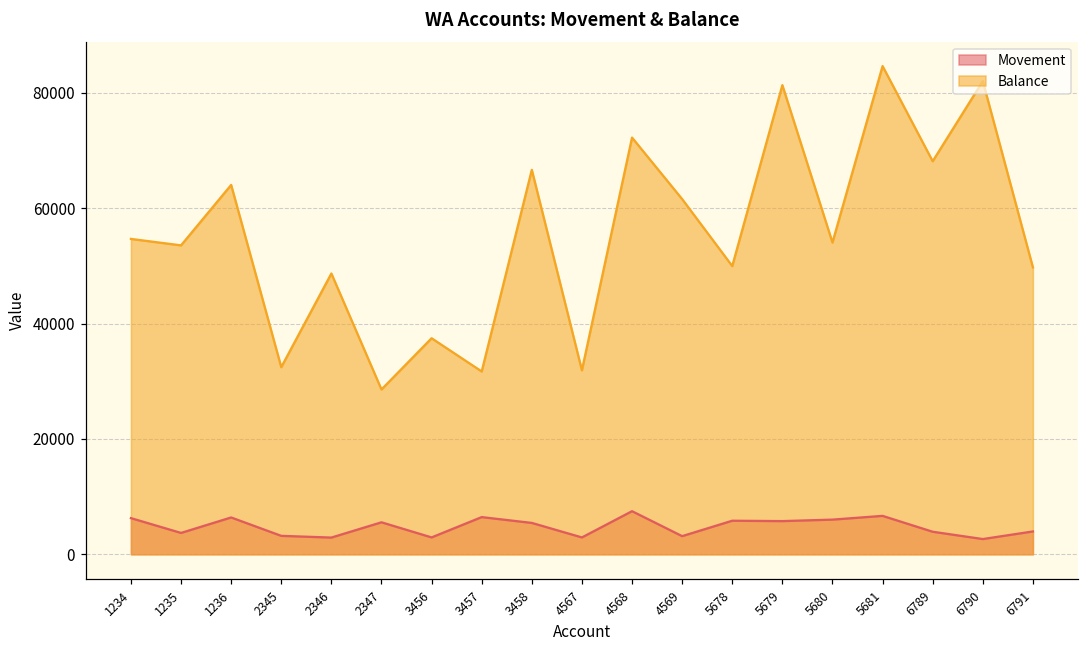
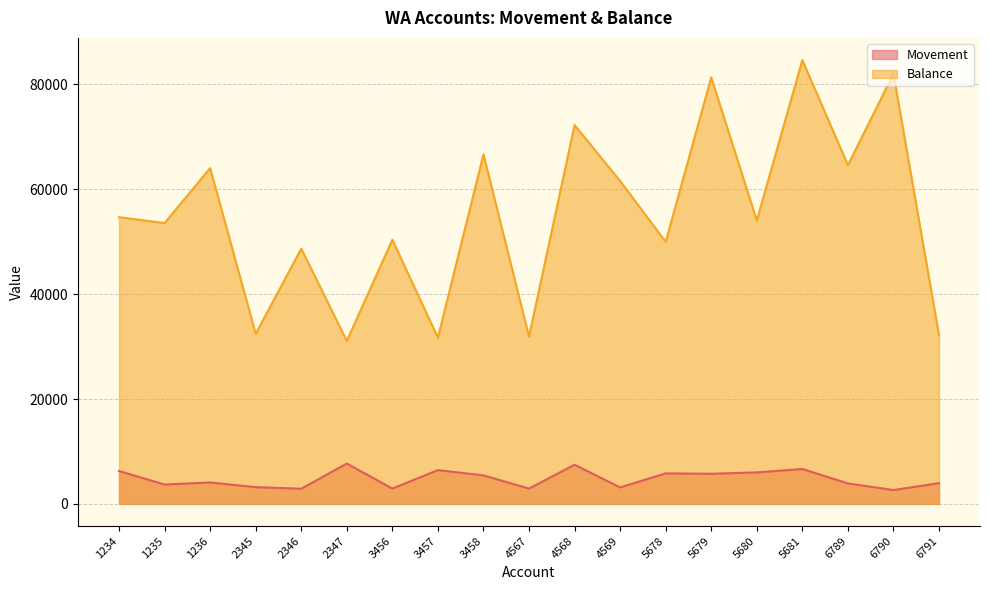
  {
    "Movement": {
      "1234": 6000,
      "1235": 4000,
-     "1236": 6000,
+     "1236": 4000,
      "2345": 3000,
      "2346": 3000,
-     "2347": 6000,
+     "2347": 8000,
      "3456": 3000,
      "3457": 6000,
      "3458": 5000,
      "4567": 3000,
      "4568": 7000,
      "4569": 3000,
      "5678": 6000,
      "5679": 6000,
      "5680": 6000,
      "5681": 7000,
      "6789": 4000,
      "6790": 3000,
      "6791": 4000
    },
    "Balance": {
      "1234": 55000,
      "1235": 54000,
      "1236": 64000,
      "2345": 32000,
      "2346": 49000,
-     "2347": 29000,
-     "3456": 37000,
+     "2347": 31000,
+     "3456": 50000,
      "3457": 32000,
      "3458": 67000,
      "4567": 32000,
      "4568": 72000,
      "4569": 62000,
      "5678": 50000,
      "5679": 81000,
      "5680": 54000,
      "5681": 85000,
-     "6789": 68000,
-     "6791": 50000
+     "6789": 65000,
+     "6791": 32000
    }
  }
